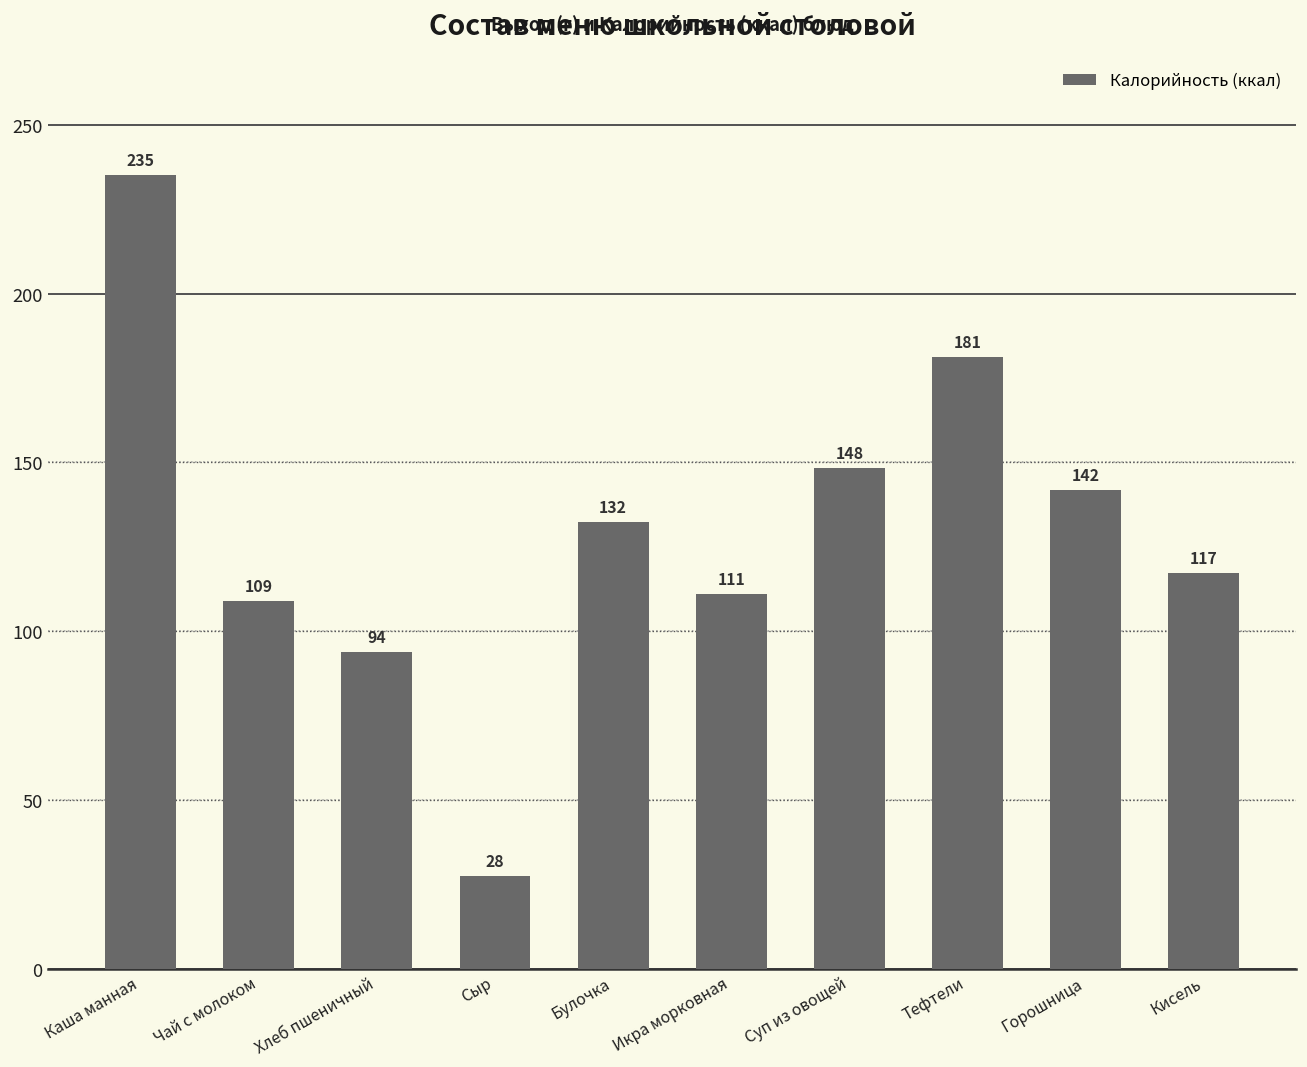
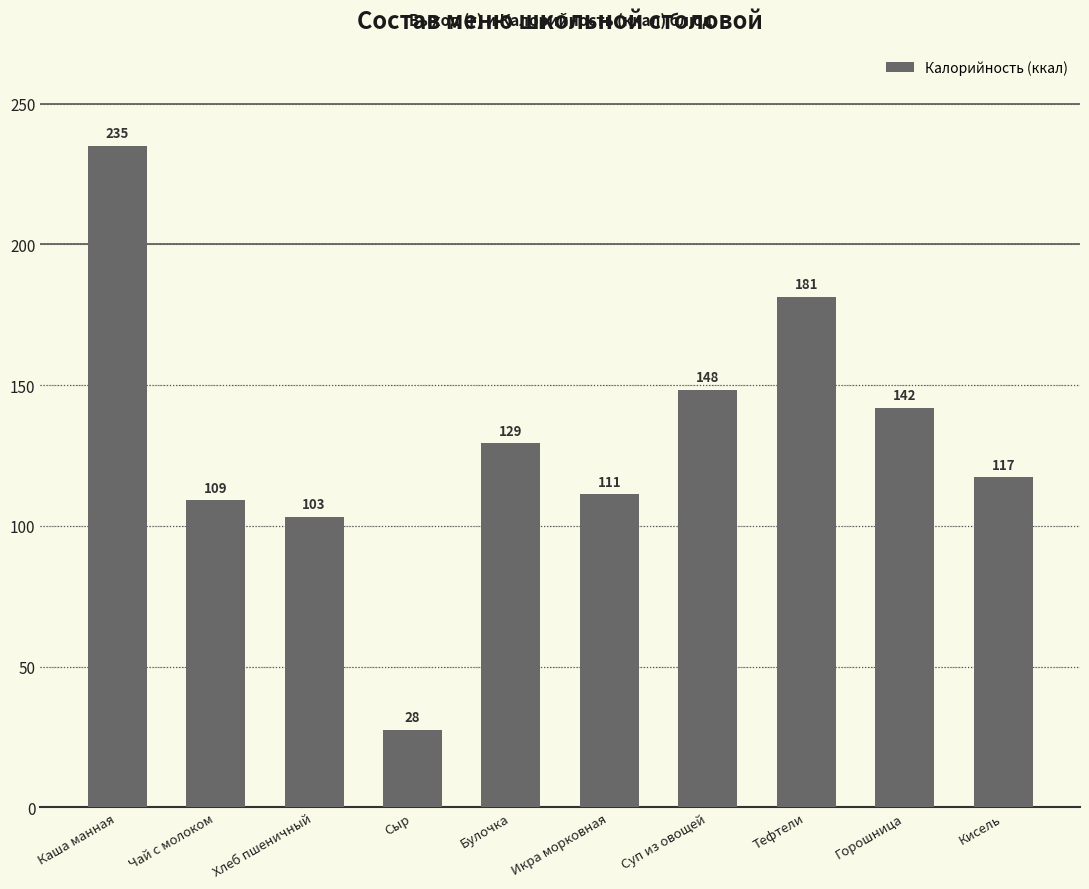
  {
    "Каша манная": 235,
    "Чай с молоком": 109,
-   "Хлеб пшеничный": 94,
+   "Хлеб пшеничный": 103,
    "Сыр": 28,
-   "Булочка": 132,
+   "Булочка": 129,
    "Икра морковная": 111,
    "Суп из овощей": 148,
    "Тефтели": 181,
    "Горошница": 142,
    "Кисель": 117
  }
